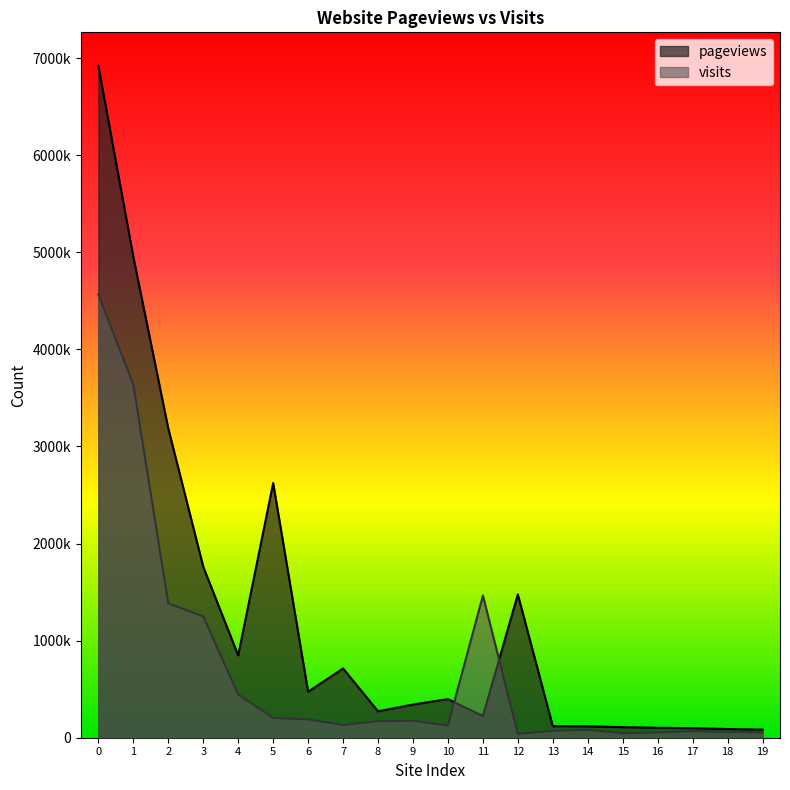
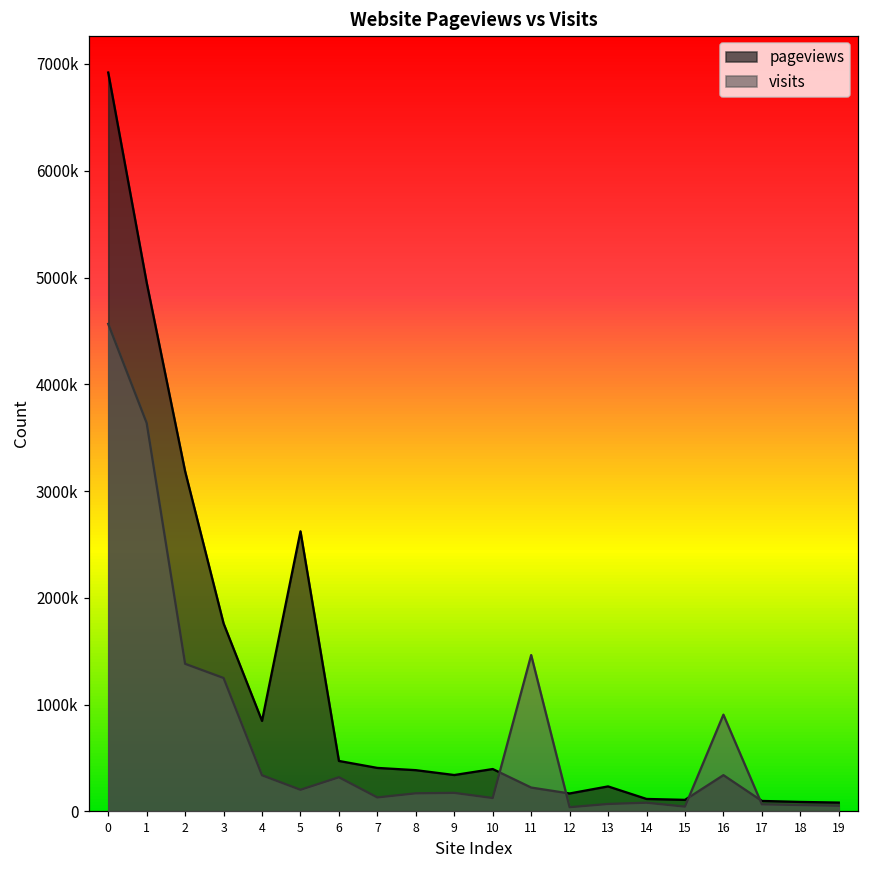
  {
    "pageviews": {
      "0": 6900000,
      "1": 5000000,
      "2": 3200000,
      "3": 1800000,
      "4": 800000,
      "5": 2600000,
      "6": 500000,
-     "7": 700000,
-     "8": 300000,
+     "7": 400000,
+     "8": 400000,
      "9": 300000,
      "10": 400000,
      "11": 200000,
-     "12": 1500000,
-     "13": 100000,
+     "12": 200000,
+     "13": 200000,
      "14": 100000,
      "15": 100000,
-     "16": 100000,
+     "16": 300000,
      "17": 100000,
      "18": 100000,
      "19": 100000
    },
    "visits": {
      "0": 4600000,
      "1": 3600000,
      "2": 1400000,
      "3": 1300000,
-     "4": 400000,
+     "4": 300000,
      "5": 200000,
-     "6": 200000,
+     "6": 300000,
      "7": 100000,
      "8": 200000,
      "9": 200000,
      "10": 100000,
      "11": 1500000,
      "12": 0,
      "13": 100000,
      "14": 100000,
      "15": 0,
-     "16": 100000,
+     "16": 900000,
      "17": 100000,
      "18": 100000,
      "19": 100000
    }
  }
